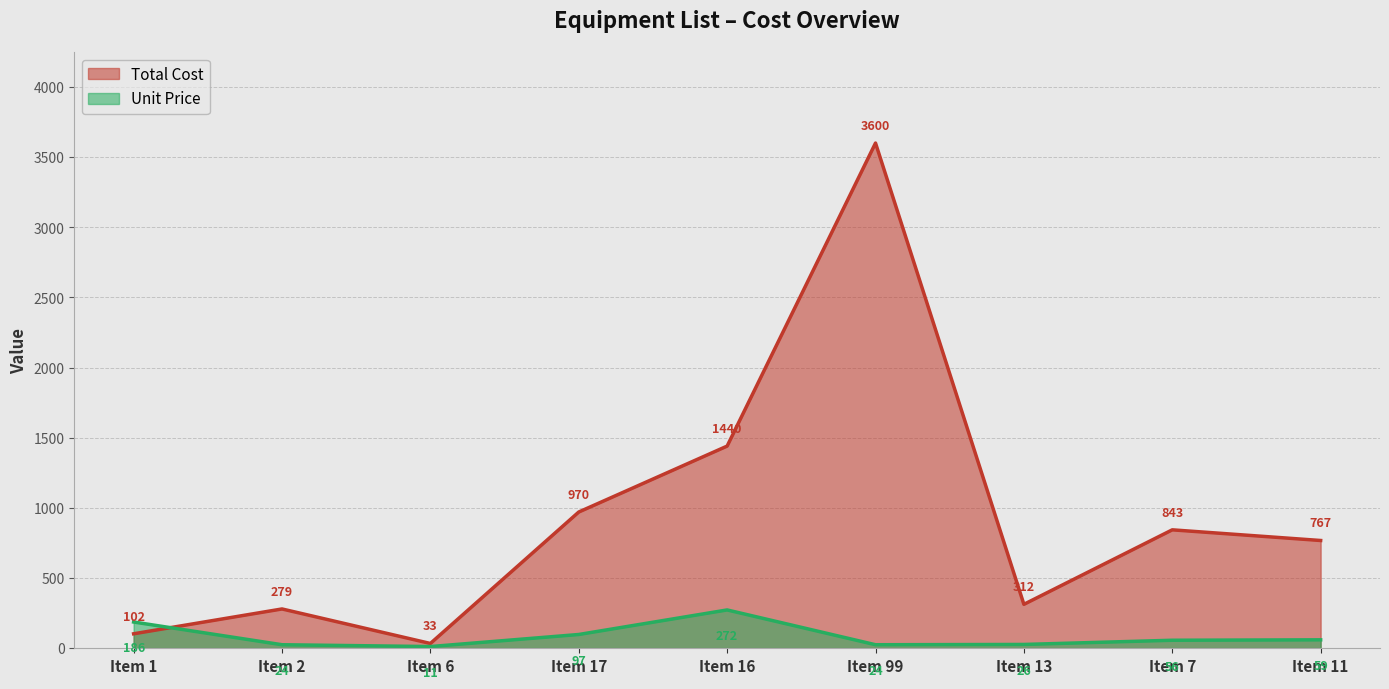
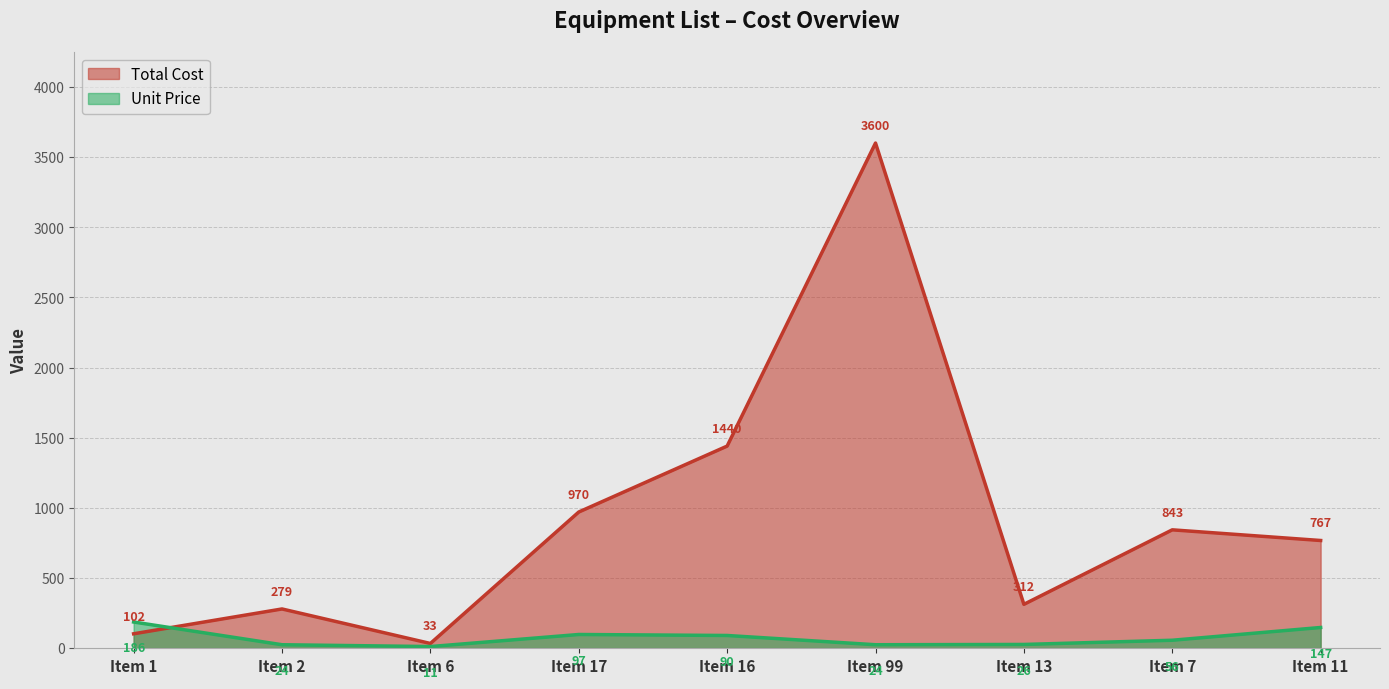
  {
    "Total Cost": {
      "Item 2": 279,
      "Item 6": 33,
      "Item 17": 970,
      "Item 16": 1440,
      "Item 99": 3600,
      "Item 13": 312,
      "Item 7": 843,
      "Item 11": 767
    },
    "Unit Price": {
      "Item 1": 186,
      "Item 2": 24,
      "Item 6": 11,
      "Item 17": 97,
-     "Item 16": 272,
+     "Item 16": 90,
      "Item 99": 24,
      "Item 13": 26,
      "Item 7": 56,
-     "Item 11": 59
+     "Item 11": 147
    }
  }
